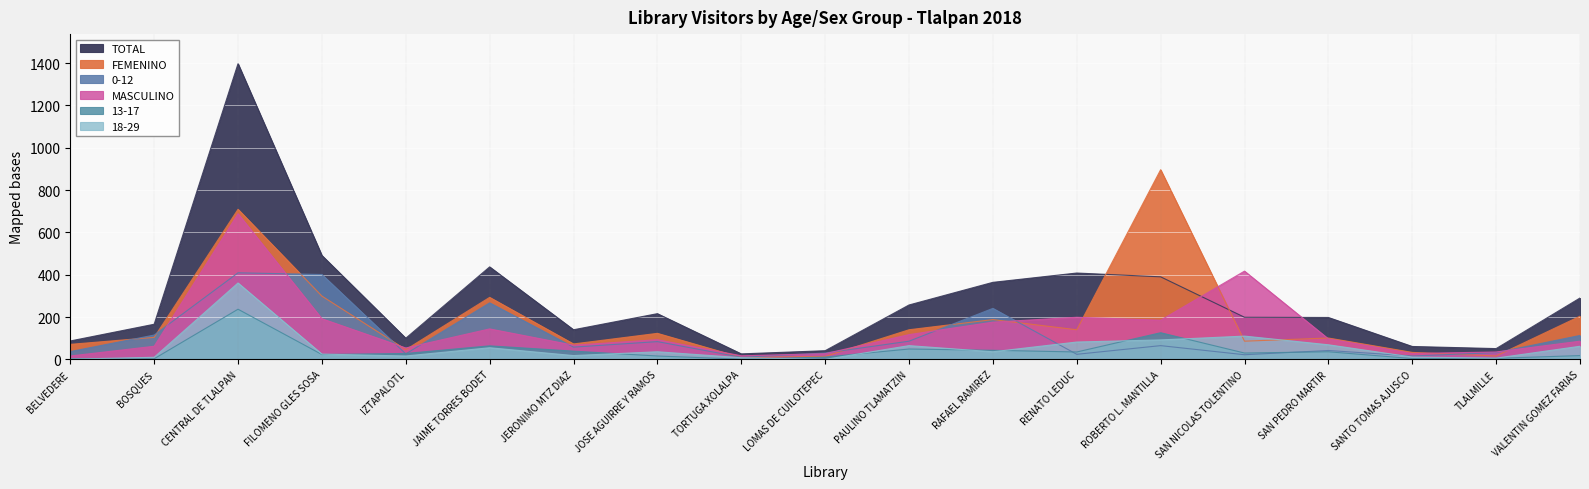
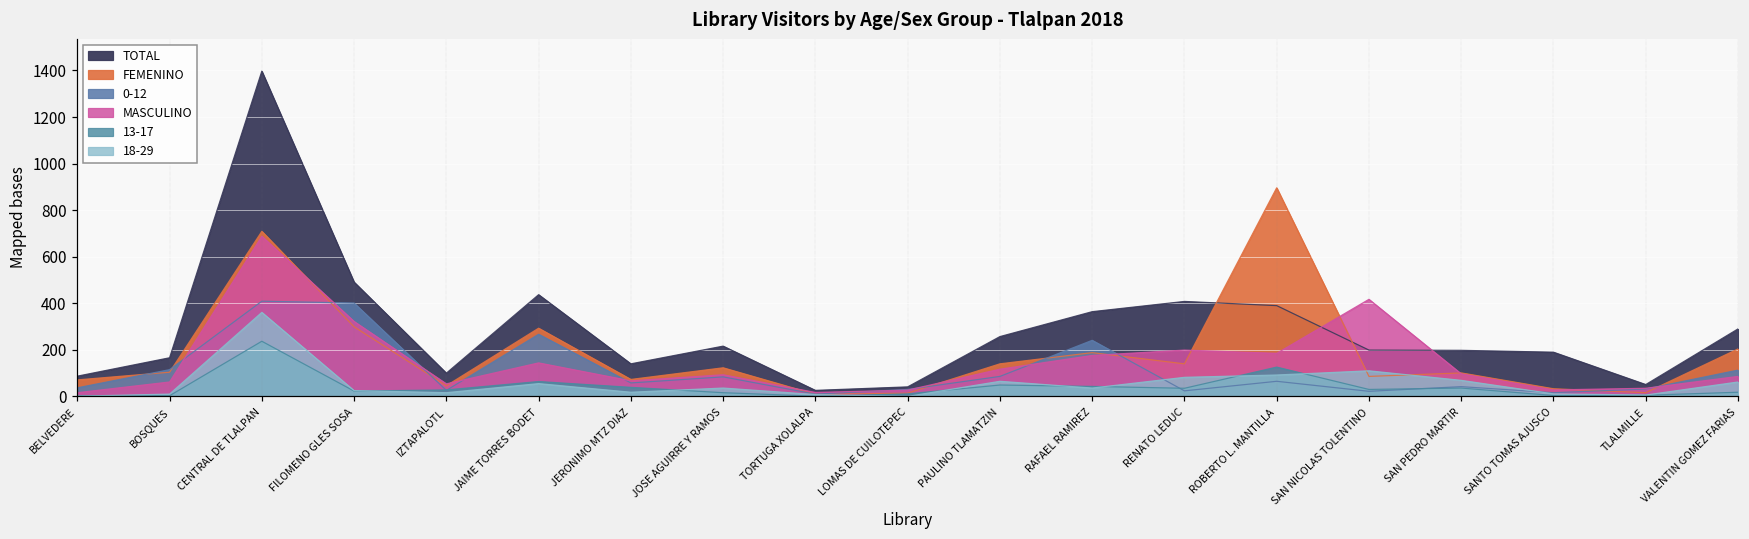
  {
    "TOTAL": {
      "BELVEDERE": 90,
      "BOSQUES": 170,
      "CENTRAL DE TLALPAN": 1400,
      "FILOMENO GLES SOSA": 490,
      "IZTAPALOTL": 100,
      "JAIME TORRES BODET": 440,
      "JERONIMO MTZ DIAZ": 140,
      "JOSE AGUIRRE Y RAMOS": 220,
      "PAULINO TLAMATZIN": 260,
      "RAFAEL RAMIREZ": 360,
      "RENATO LEDUC": 410,
      "ROBERTO L. MANTILLA": 390,
      "SAN NICOLAS TOLENTINO": 200,
      "SAN PEDRO MARTIR": 200,
-     "SANTO TOMAS AJUSCO": 60,
+     "SANTO TOMAS AJUSCO": 190,
      "TLALMILLE": 50,
      "VALENTIN GOMEZ FARIAS": 290
    },
    "FEMENINO": {
      "BELVEDERE": 70,
      "CENTRAL DE TLALPAN": 710,
      "FILOMENO GLES SOSA": 300,
      "JAIME TORRES BODET": 290,
      "JOSE AGUIRRE Y RAMOS": 120,
      "PAULINO TLAMATZIN": 140,
      "RENATO LEDUC": 140,
      "ROBERTO L. MANTILLA": 900,
      "SAN NICOLAS TOLENTINO": 90,
      "VALENTIN GOMEZ FARIAS": 200
    },
    "MASCULINO": {
      "BELVEDERE": 20,
      "BOSQUES": 60,
      "CENTRAL DE TLALPAN": 690,
-     "FILOMENO GLES SOSA": 190,
+     "FILOMENO GLES SOSA": 320,
      "JAIME TORRES BODET": 140,
      "PAULINO TLAMATZIN": 120,
      "RENATO LEDUC": 200,
      "ROBERTO L. MANTILLA": 190,
      "SAN NICOLAS TOLENTINO": 420,
      "VALENTIN GOMEZ FARIAS": 90
    },
    "18-29": {
      "CENTRAL DE TLALPAN": 360,
      "JERONIMO MTZ DIAZ": 20,
      "JOSE AGUIRRE Y RAMOS": 40,
      "PAULINO TLAMATZIN": 70,
      "RENATO LEDUC": 80,
      "ROBERTO L. MANTILLA": 90,
      "SAN NICOLAS TOLENTINO": 110,
      "SAN PEDRO MARTIR": 70,
      "VALENTIN GOMEZ FARIAS": 60
    }
  }
